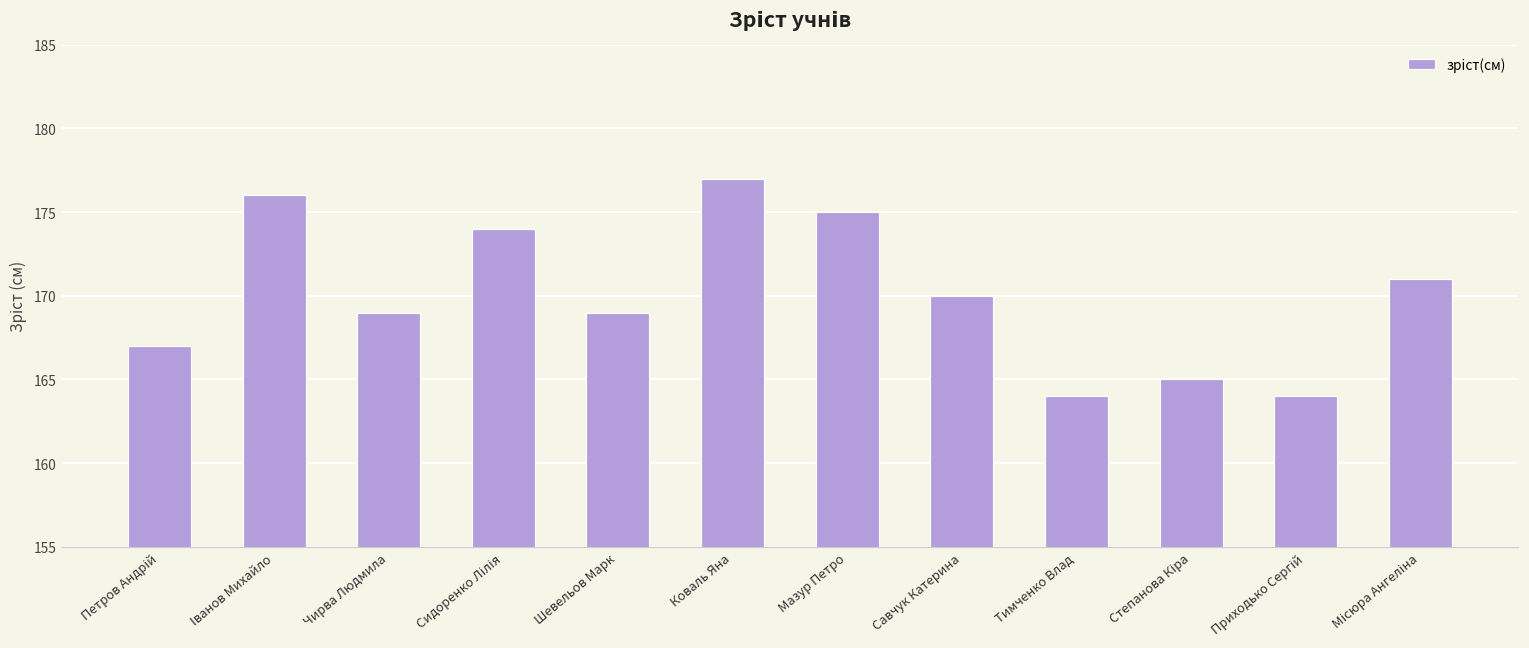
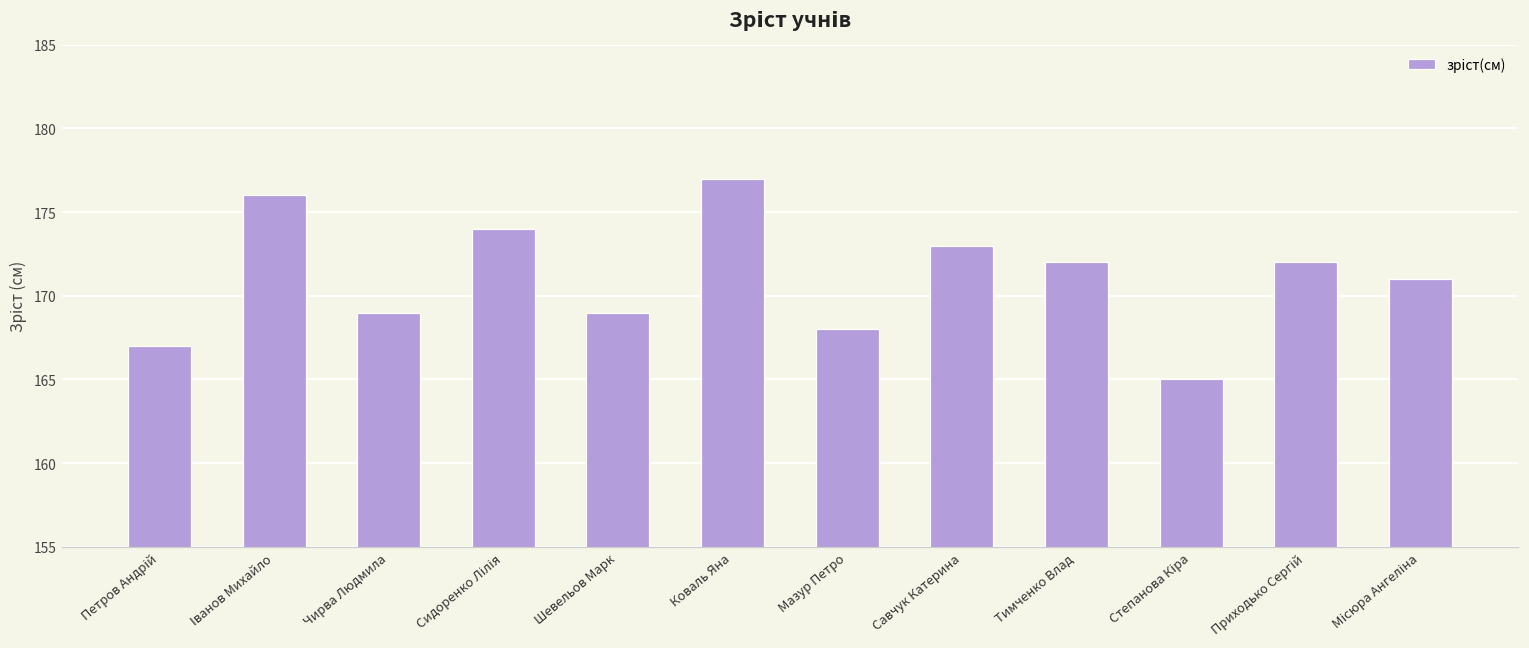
  {
    "Петров Андрій": 167,
    "Іванов Михайло": 176,
    "Чирва Людмила": 169,
    "Сидоренко Лілія": 174,
    "Шевельов Марк": 169,
    "Коваль Яна": 177,
-   "Мазур Петро": 175,
-   "Савчук Катерина": 170,
-   "Тимченко Влад": 164,
+   "Мазур Петро": 168,
+   "Савчук Катерина": 173,
+   "Тимченко Влад": 172,
    "Степанова Кіра": 165,
-   "Приходько Сергій": 164,
+   "Приходько Сергій": 172,
    "Місюра Ангеліна": 171
  }
